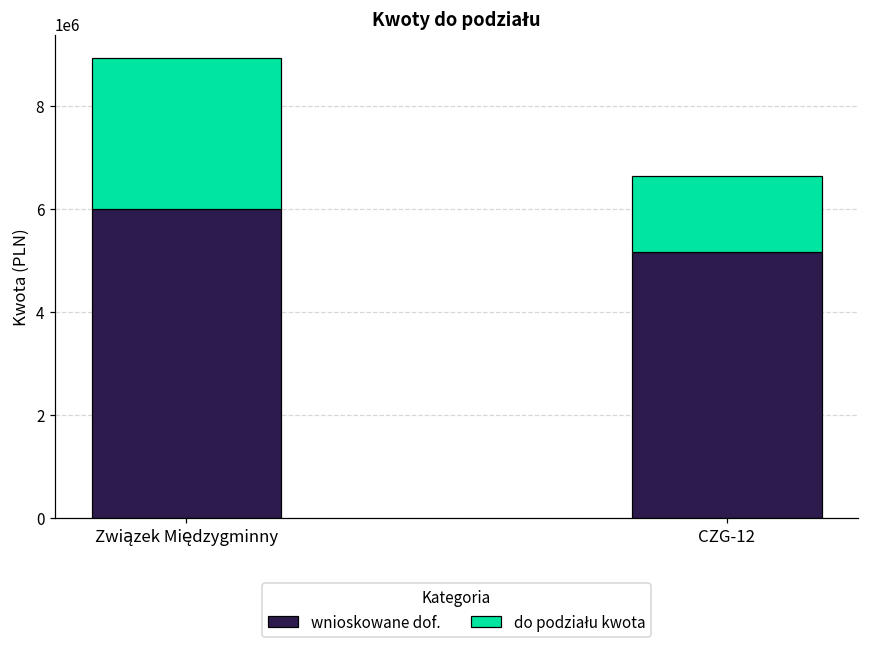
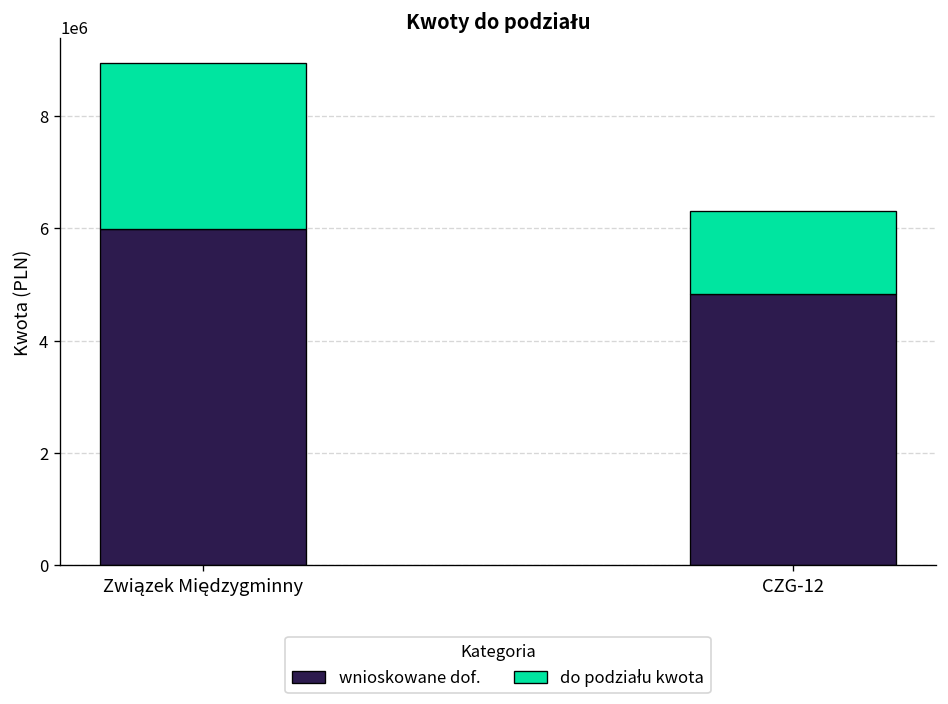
  {
    "wnioskowane dof.": {
      "Związek Międzygminny": 6000000,
-     "CZG-12": 5200000
+     "CZG-12": 4800000
    },
    "do podziału kwota": {
      "Związek Międzygminny": 2900000,
      "CZG-12": 1500000
    }
  }
